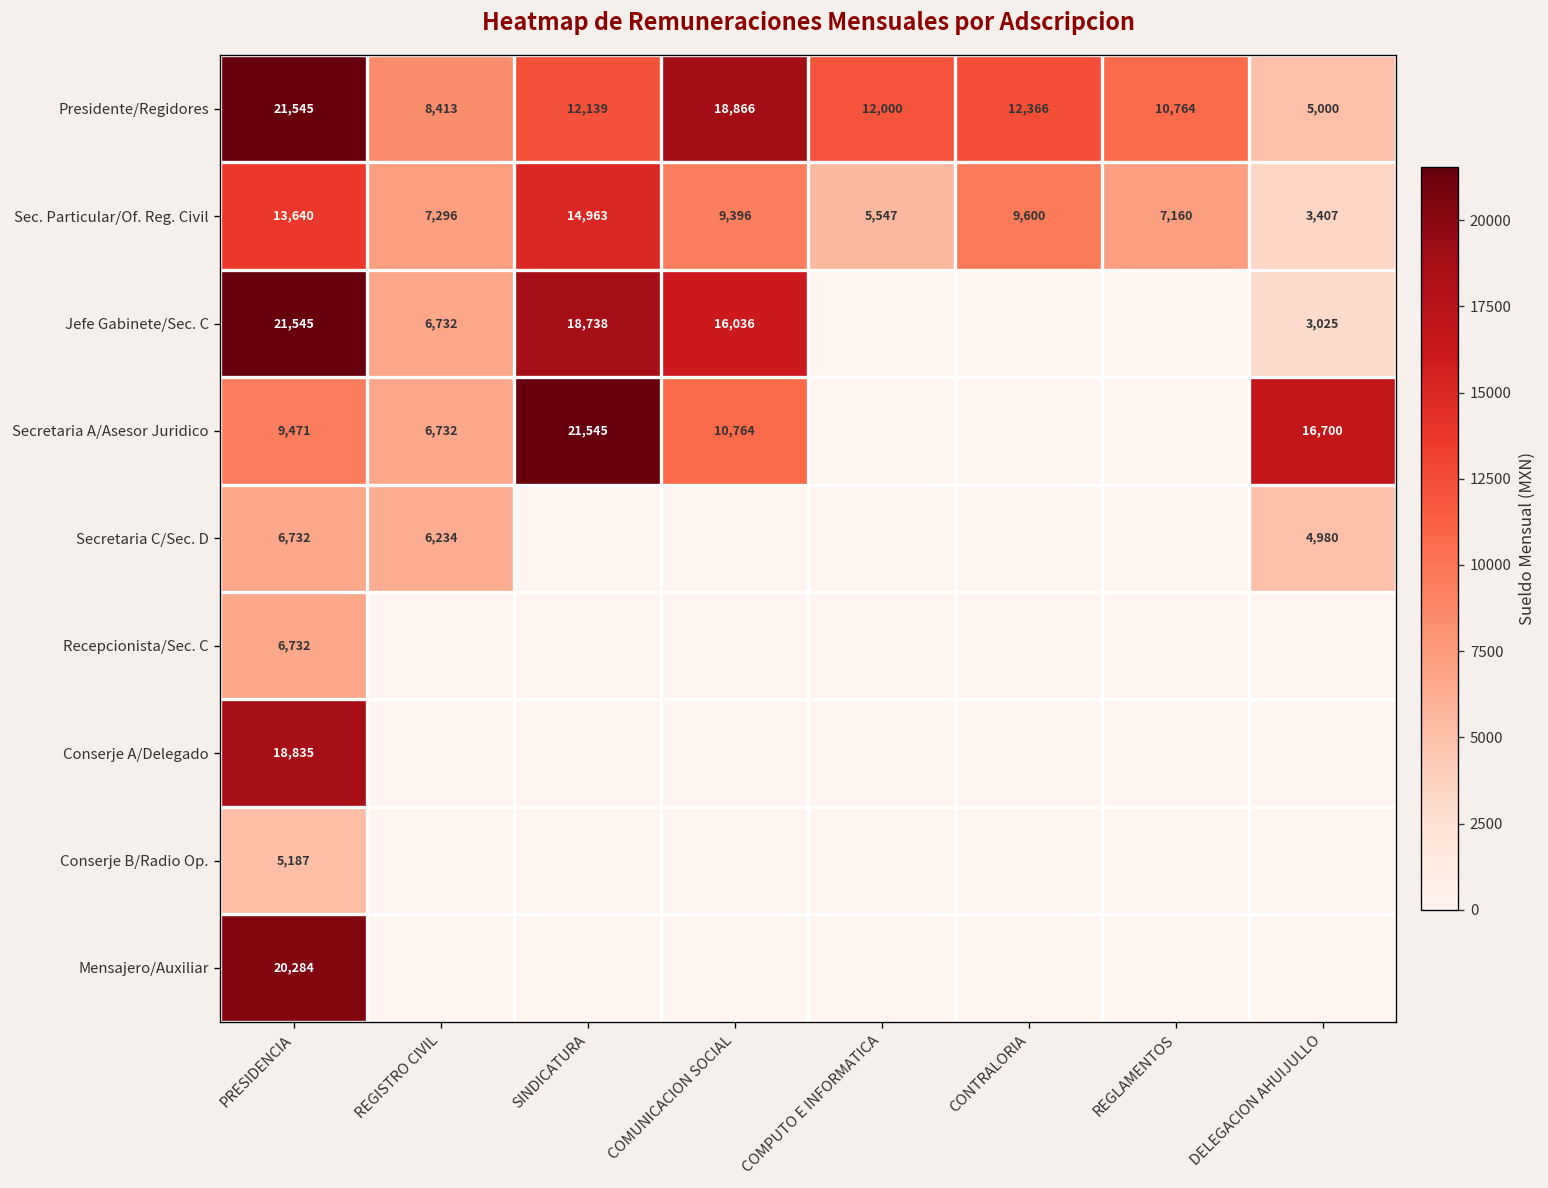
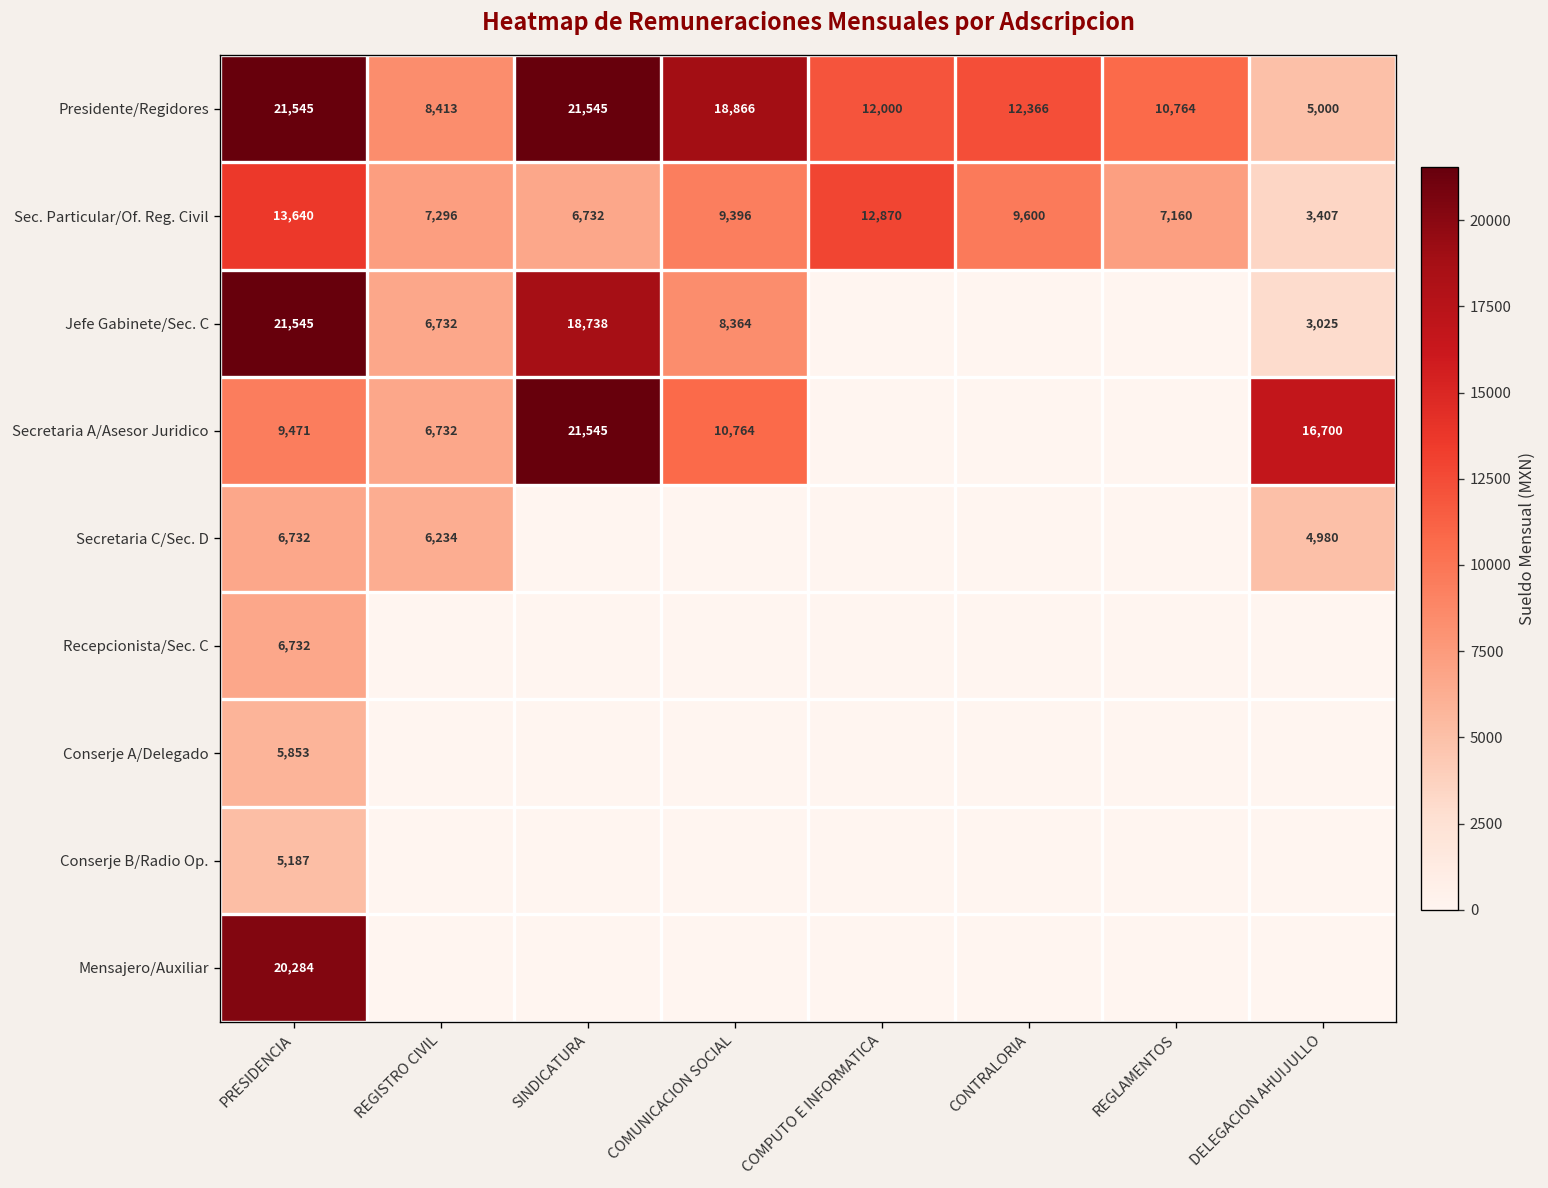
  {
    "Presidente/Regidores": {
      "PRESIDENCIA": "21,545",
      "REGISTRO CIVIL": "8,413",
-     "SINDICATURA": "12,139",
+     "SINDICATURA": "21,545",
      "COMUNICACION SOCIAL": "18,866",
      "COMPUTO E INFORMATICA": "12,000",
      "CONTRALORIA": "12,366",
      "REGLAMENTOS": "10,764",
      "DELEGACION AHUIJULLO": "5,000"
    },
    "Sec. Particular/Of. Reg. Civil": {
      "PRESIDENCIA": "13,640",
      "REGISTRO CIVIL": "7,296",
-     "SINDICATURA": "14,963",
+     "SINDICATURA": "6,732",
      "COMUNICACION SOCIAL": "9,396",
-     "COMPUTO E INFORMATICA": "5,547",
+     "COMPUTO E INFORMATICA": "12,870",
      "CONTRALORIA": "9,600",
      "REGLAMENTOS": "7,160",
      "DELEGACION AHUIJULLO": "3,407"
    },
    "Jefe Gabinete/Sec. C": {
      "PRESIDENCIA": "21,545",
      "REGISTRO CIVIL": "6,732",
      "SINDICATURA": "18,738",
-     "COMUNICACION SOCIAL": "16,036",
+     "COMUNICACION SOCIAL": "8,364",
      "DELEGACION AHUIJULLO": "3,025"
    },
    "Secretaria A/Asesor Juridico": {
      "PRESIDENCIA": "9,471",
      "REGISTRO CIVIL": "6,732",
      "SINDICATURA": "21,545",
      "COMUNICACION SOCIAL": "10,764",
      "DELEGACION AHUIJULLO": "16,700"
    },
    "Secretaria C/Sec. D": {
      "PRESIDENCIA": "6,732",
      "REGISTRO CIVIL": "6,234",
      "DELEGACION AHUIJULLO": "4,980"
    },
    "Recepcionista/Sec. C": {
      "PRESIDENCIA": "6,732"
    },
    "Conserje A/Delegado": {
-     "PRESIDENCIA": "18,835"
+     "PRESIDENCIA": "5,853"
    },
    "Conserje B/Radio Op.": {
      "PRESIDENCIA": "5,187"
    },
    "Mensajero/Auxiliar": {
      "PRESIDENCIA": "20,284"
    }
  }
